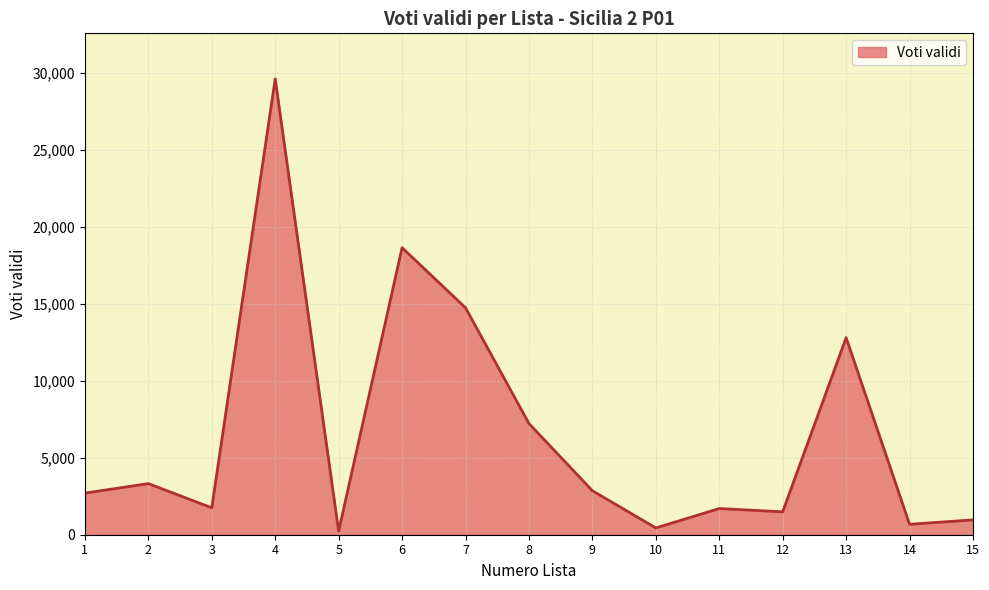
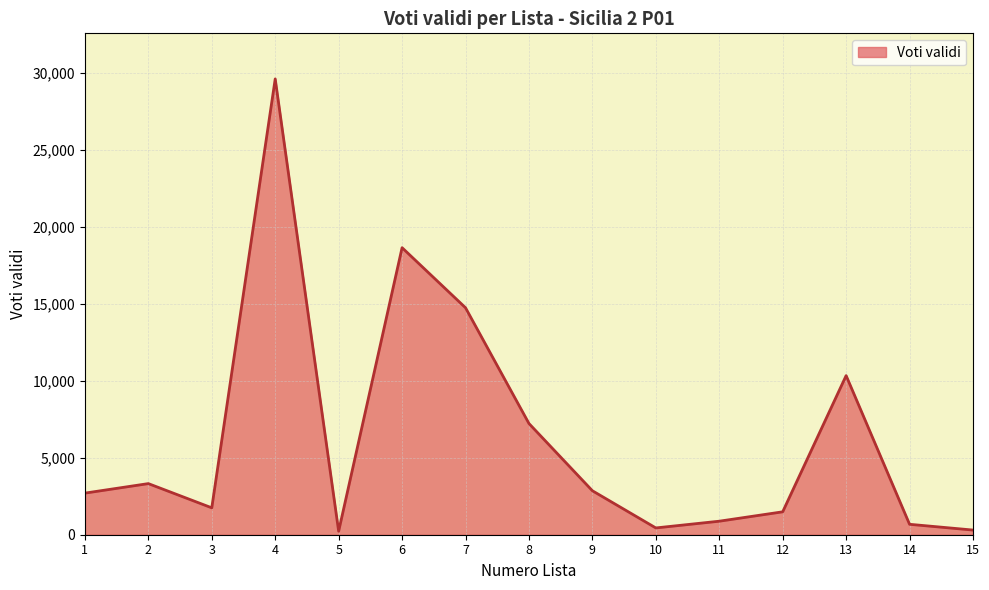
  {
    "1": "2,700",
    "2": "3,300",
    "3": "1,700",
    "4": "29,600",
    "5": "200",
    "6": "18,600",
    "7": "14,700",
    "8": "7,200",
    "9": "2,900",
    "10": "400",
-   "11": "1,700",
+   "11": "900",
    "12": "1,500",
-   "13": "12,800",
+   "13": "10,300",
    "14": "700",
-   "15": "1,000"
+   "15": "300"
  }
